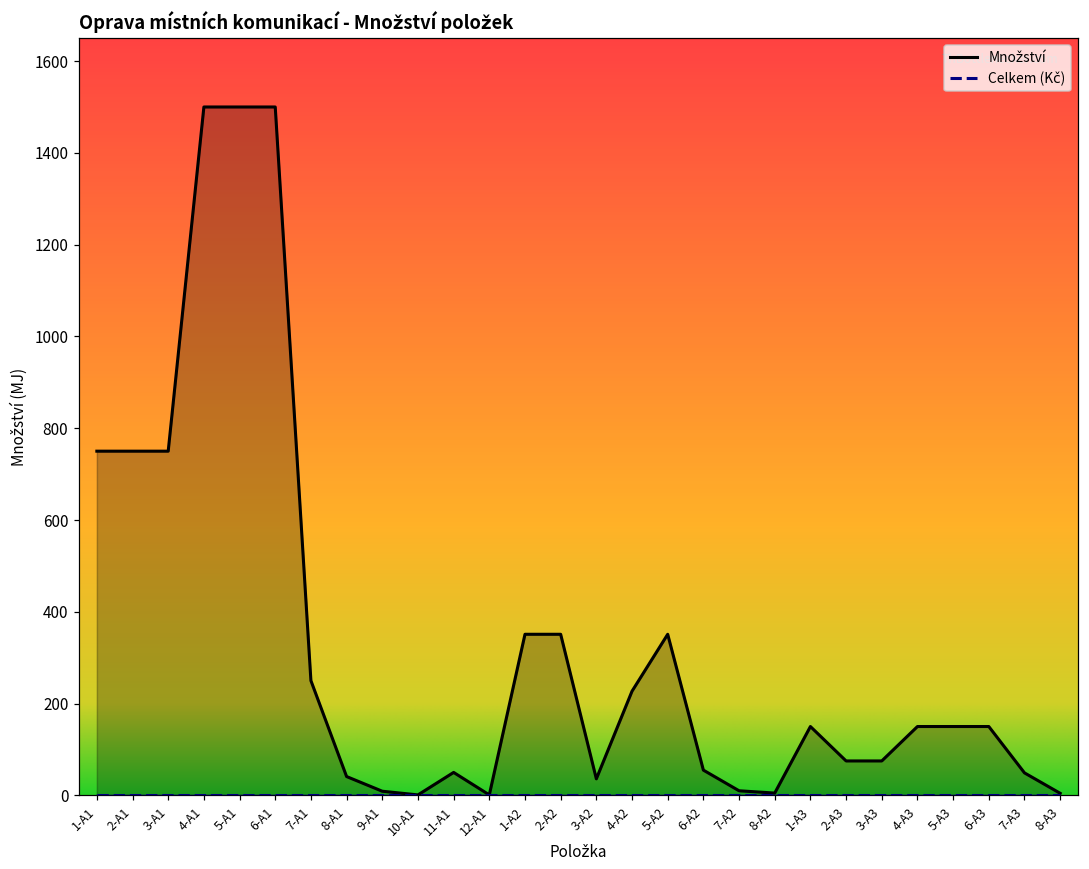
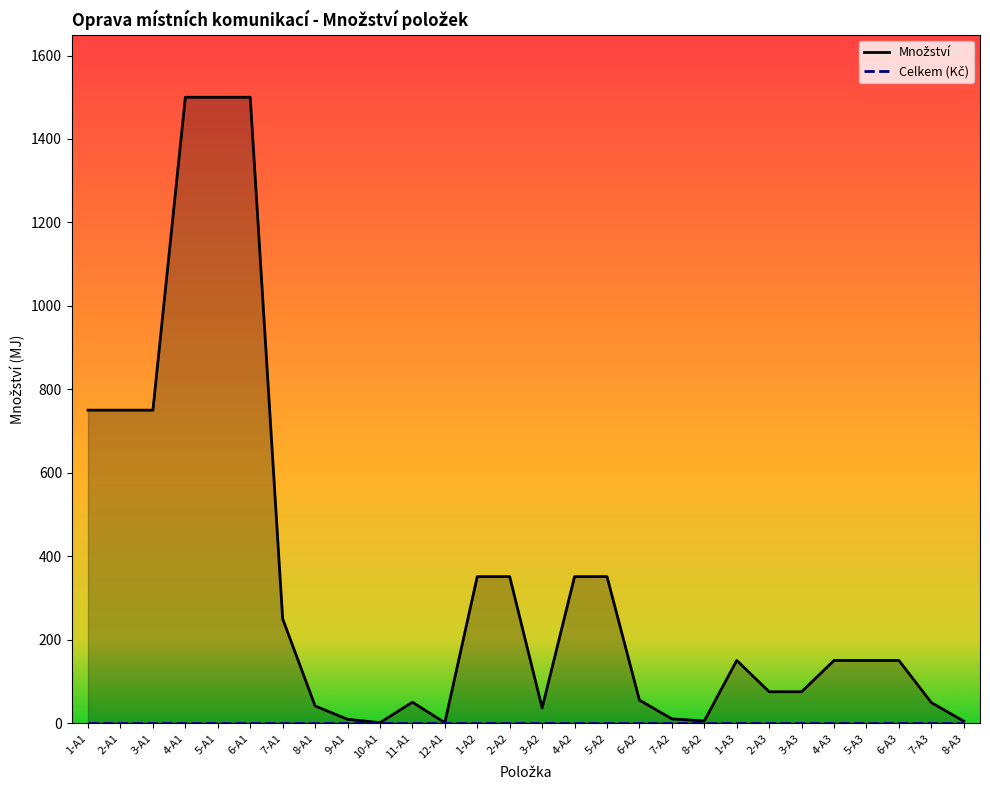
  {
    "Množství": {
      "1-A1": 750,
      "2-A1": 750,
      "3-A1": 750,
      "4-A1": 1500,
      "5-A1": 1500,
      "6-A1": 1500,
      "7-A1": 250,
      "8-A1": 40,
      "9-A1": 10,
      "11-A1": 50,
      "1-A2": 350,
      "2-A2": 350,
      "3-A2": 40,
-     "4-A2": 230,
+     "4-A2": 350,
      "5-A2": 350,
      "6-A2": 60,
      "7-A2": 10,
      "1-A3": 150,
      "2-A3": 80,
      "3-A3": 80,
      "4-A3": 150,
      "5-A3": 150,
      "6-A3": 150,
      "7-A3": 50
    },
    "Celkem (Kč)": {
      "1-A1": 0,
      "2-A1": 0,
      "3-A1": 0,
      "4-A1": 0,
      "5-A1": 0,
      "6-A1": 0,
      "7-A1": 0,
      "8-A1": 0,
      "9-A1": 0,
      "11-A1": 0,
      "1-A2": 0,
      "2-A2": 0,
      "3-A2": 0,
      "4-A2": 0,
      "5-A2": 0,
      "6-A2": 0,
      "7-A2": 0,
      "1-A3": 0,
      "2-A3": 0,
      "3-A3": 0,
      "4-A3": 0,
      "5-A3": 0,
      "6-A3": 0,
      "7-A3": 0
    }
  }
